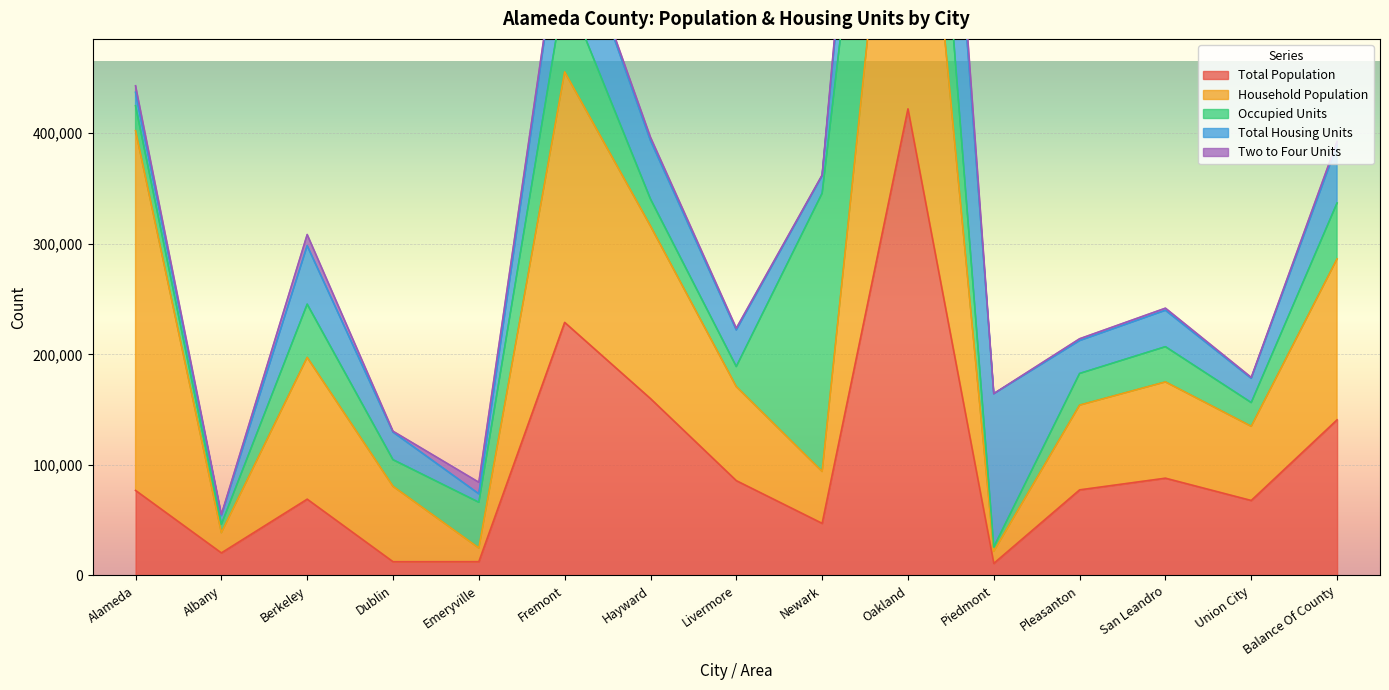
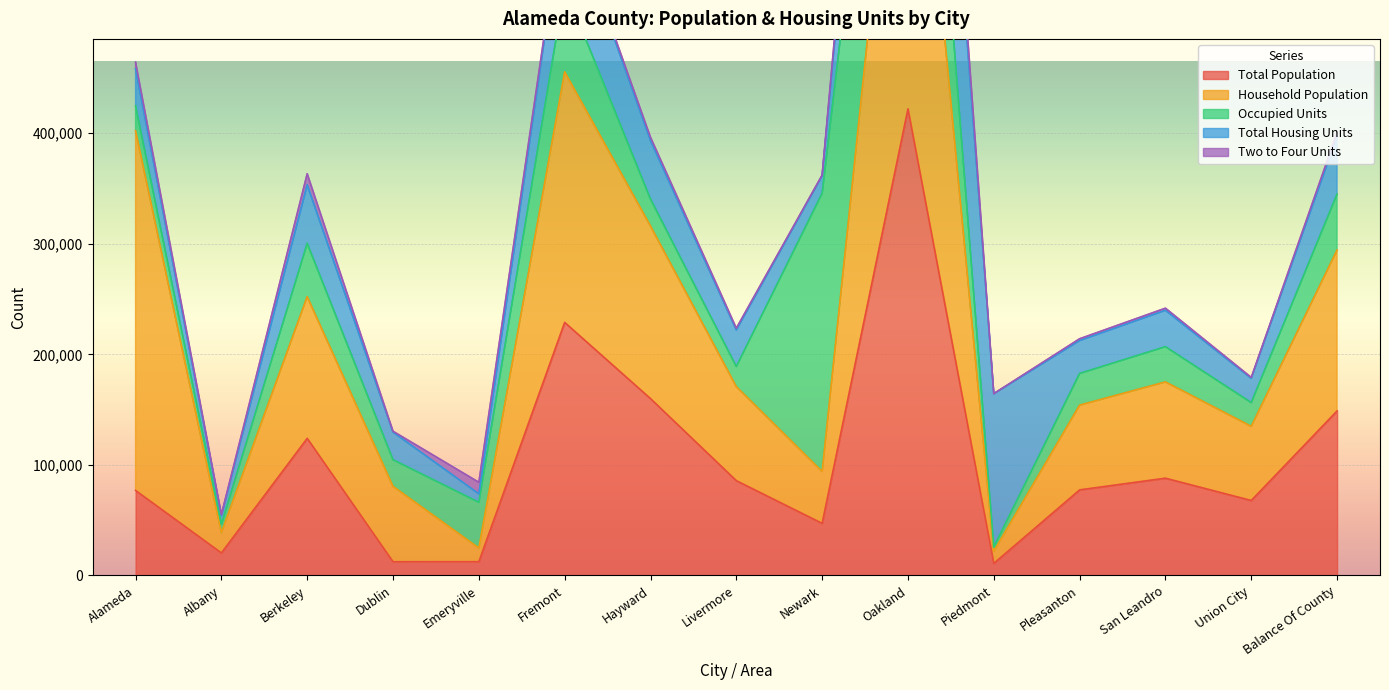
  {
    "Total Population": {
      "Alameda": "77,000",
      "Albany": "20,000",
-     "Berkeley": "69,000",
+     "Berkeley": "124,000",
      "Dublin": "12,000",
      "Emeryville": "12,000",
      "Fremont": "229,000",
      "Hayward": "160,000",
      "Livermore": "86,000",
      "Newark": "47,000",
      "Oakland": "422,000",
      "Piedmont": "11,000",
      "Pleasanton": "77,000",
      "San Leandro": "88,000",
      "Union City": "68,000",
-     "Balance Of County": "141,000"
+     "Balance Of County": "149,000"
    },
    "Household Population": {
      "Alameda": "325,000",
      "Albany": "18,000",
      "Berkeley": "128,000",
      "Dublin": "68,000",
      "Emeryville": "12,000",
      "Fremont": "227,000",
      "Hayward": "156,000",
      "Livermore": "85,000",
      "Newark": "47,000",
      "Piedmont": "11,000",
      "Pleasanton": "77,000",
      "San Leandro": "87,000",
      "Union City": "67,000",
      "Balance Of County": "146,000"
    },
    "Occupied Units": {
      "Alameda": "23,000",
      "Albany": "8,000",
      "Berkeley": "48,000",
      "Dublin": "24,000",
      "Emeryville": "41,000",
      "Hayward": "24,000",
      "Livermore": "18,000",
      "Newark": "252,000",
      "Piedmont": "4,000",
      "Pleasanton": "29,000",
      "San Leandro": "32,000",
      "Union City": "21,000",
      "Balance Of County": "51,000"
    },
    "Total Housing Units": {
-     "Alameda": "12,000",
+     "Alameda": "34,000",
      "Berkeley": "53,000",
      "Emeryville": "8,000",
      "Hayward": "53,000"
    },
    "Two to Four Units": {
      "Alameda": "6,000",
      "Berkeley": "10,000",
      "Emeryville": "10,000",
      "Hayward": "3,000"
    }
  }
